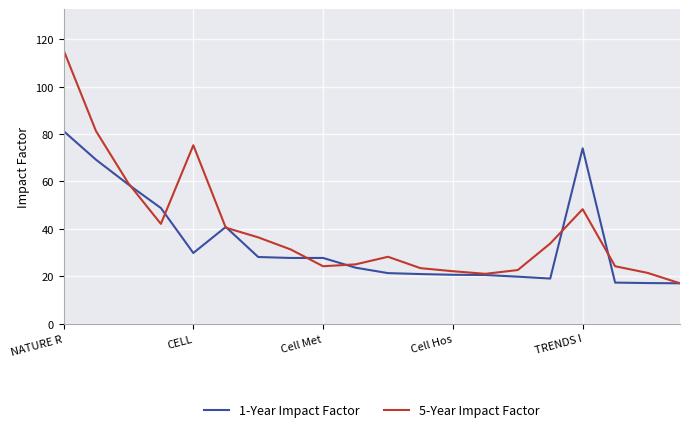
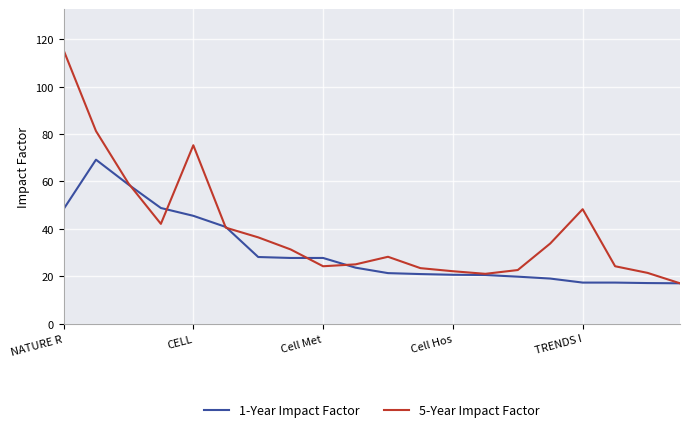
  {
    "1-Year Impact Factor": {
-     "NATURE R": 81,
-     "CELL": 30,
+     "NATURE R": 48,
+     "CELL": 46,
      "Cell Met": 28,
      "Cell Hos": 21,
-     "TRENDS I": 74
+     "TRENDS I": 17
    },
    "5-Year Impact Factor": {
      "NATURE R": 116,
      "CELL": 75,
      "Cell Met": 24,
      "Cell Hos": 22,
      "TRENDS I": 48
    }
  }
